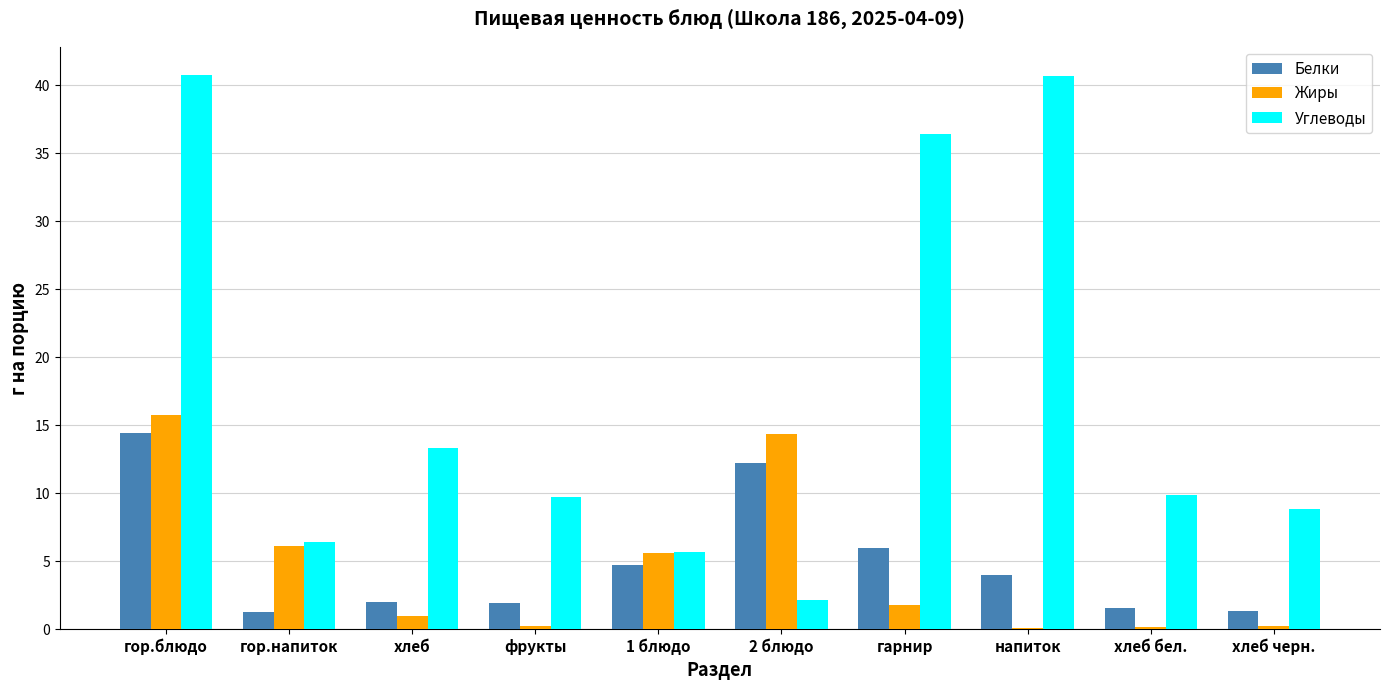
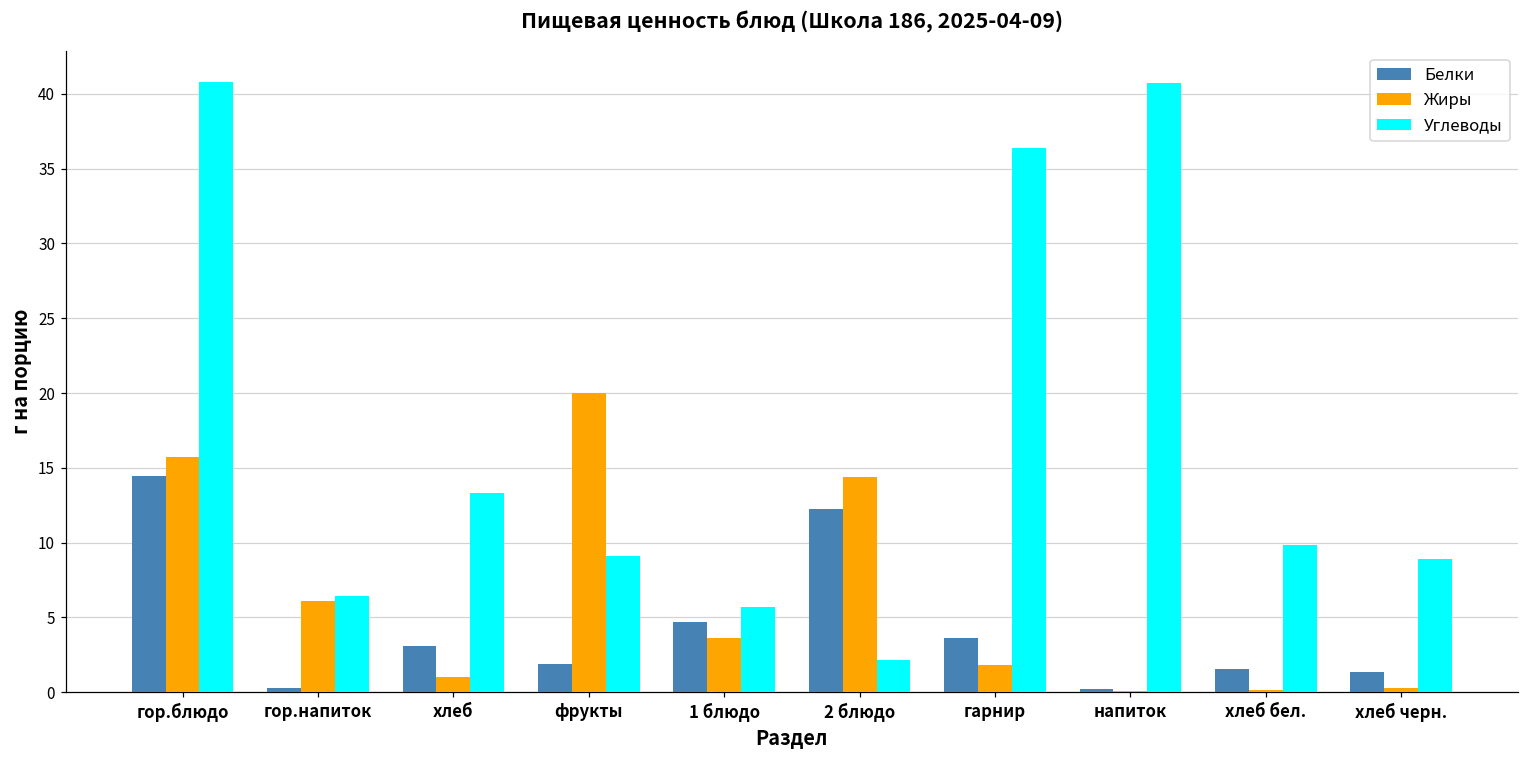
  {
    "Белки": {
      "гор.блюдо": 14.5,
-     "гор.напиток": 1.3,
-     "хлеб": 2.0,
+     "гор.напиток": 0.3,
+     "хлеб": 3.1,
      "фрукты": 1.9,
      "1 блюдо": 4.7,
      "2 блюдо": 12.2,
-     "гарнир": 6.0,
-     "напиток": 4.0,
+     "гарнир": 3.6,
+     "напиток": 0.2,
      "хлеб бел.": 1.5,
      "хлеб черн.": 1.3
    },
    "Жиры": {
      "гор.блюдо": 15.7,
      "гор.напиток": 6.1,
      "хлеб": 1.0,
-     "фрукты": 0.2,
-     "1 блюдо": 5.6,
+     "фрукты": 20.0,
+     "1 блюдо": 3.6,
      "2 блюдо": 14.4,
      "гарнир": 1.8,
      "хлеб черн.": 0.3
    },
    "Углеводы": {
      "гор.блюдо": 40.8,
      "гор.напиток": 6.4,
      "хлеб": 13.3,
-     "фрукты": 9.8,
+     "фрукты": 9.1,
      "1 блюдо": 5.7,
      "2 блюдо": 2.2,
      "гарнир": 36.4,
      "напиток": 40.7,
      "хлеб бел.": 9.9,
      "хлеб черн.": 8.9
    }
  }
